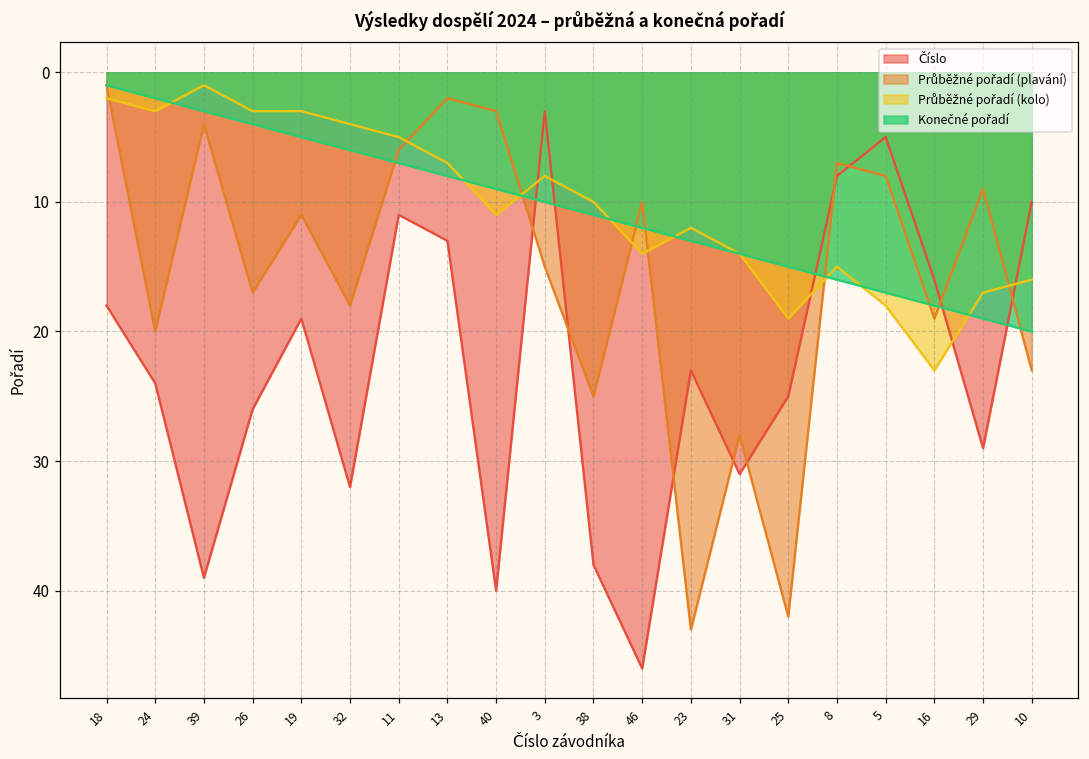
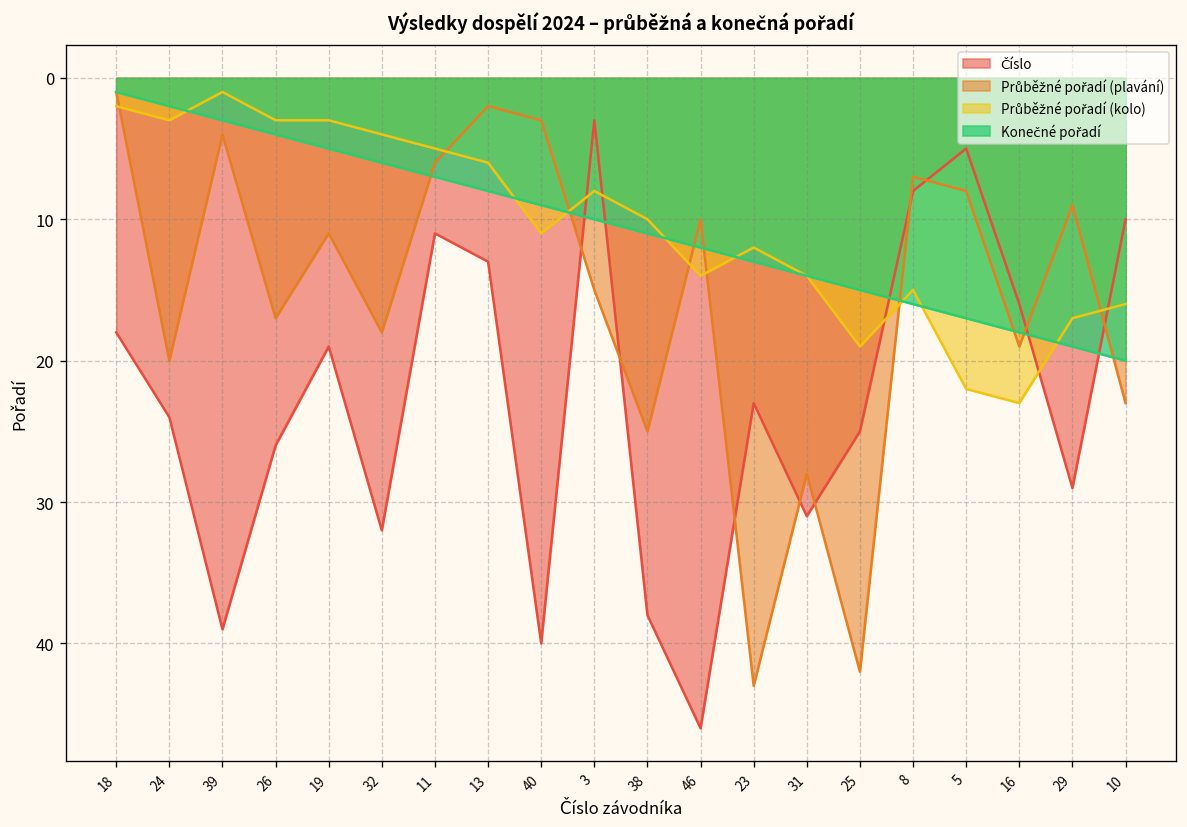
  {
    "Průběžné pořadí (kolo)": {
      "18": 2,
      "24": 3,
      "39": 1,
      "26": 3,
      "19": 3,
      "32": 4,
      "11": 5,
-     "13": 7,
+     "13": 6,
      "40": 11,
      "3": 8,
      "38": 10,
      "46": 14,
      "23": 12,
      "25": 19,
      "8": 15,
-     "5": 18,
+     "5": 22,
      "16": 23,
      "29": 17,
      "10": 16
    },
    "Konečné pořadí": {
      "24": 2,
      "39": 3,
      "26": 4,
      "19": 5,
      "32": 6,
      "11": 7,
      "13": 8,
      "40": 9,
      "3": 10,
      "38": 11,
      "46": 12,
      "23": 13,
      "25": 15,
      "8": 16,
      "5": 17,
      "16": 18,
      "29": 19,
      "10": 20
    }
  }
